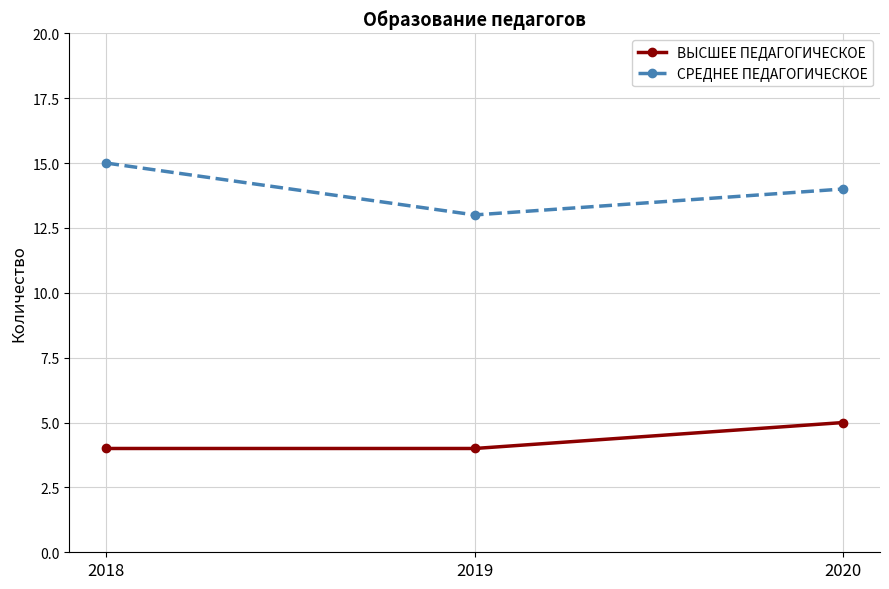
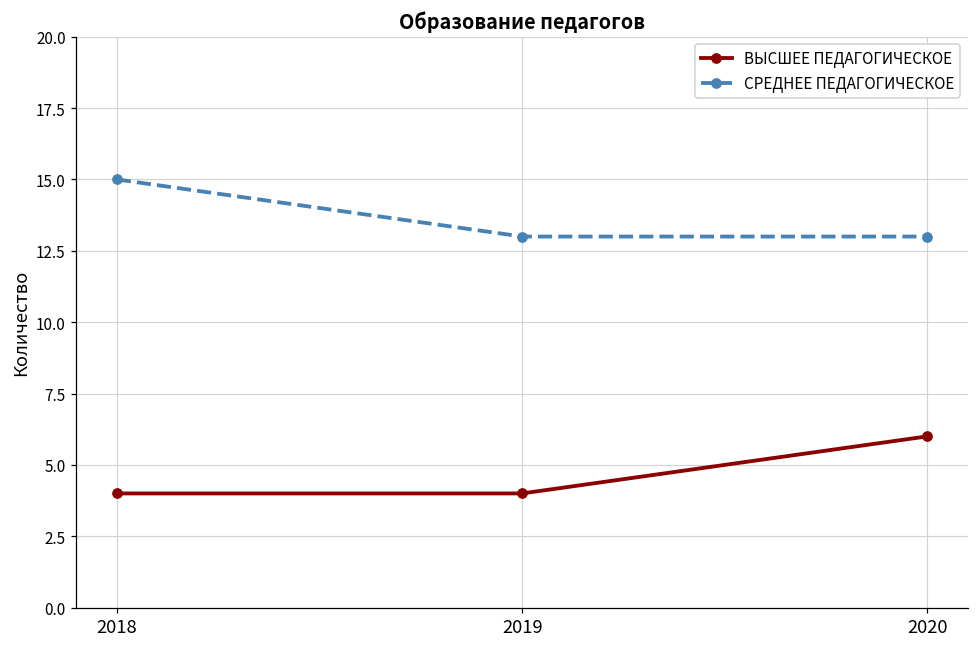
  {
    "ВЫСШЕЕ ПЕДАГОГИЧЕСКОЕ": {
      "2018": 4,
      "2019": 4,
-     "2020": 5
+     "2020": 6
    },
    "СРЕДНЕЕ ПЕДАГОГИЧЕСКОЕ": {
      "2018": 15,
      "2019": 13,
-     "2020": 14
+     "2020": 13
    }
  }
